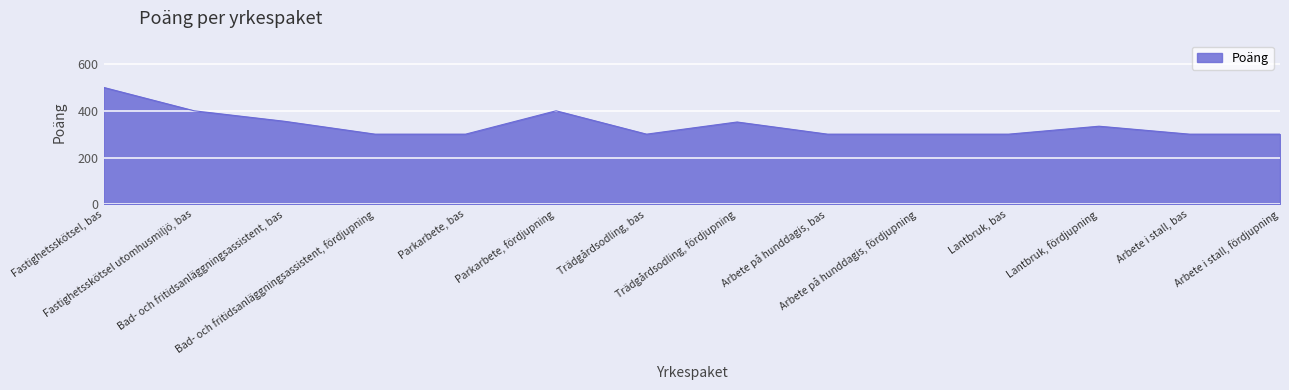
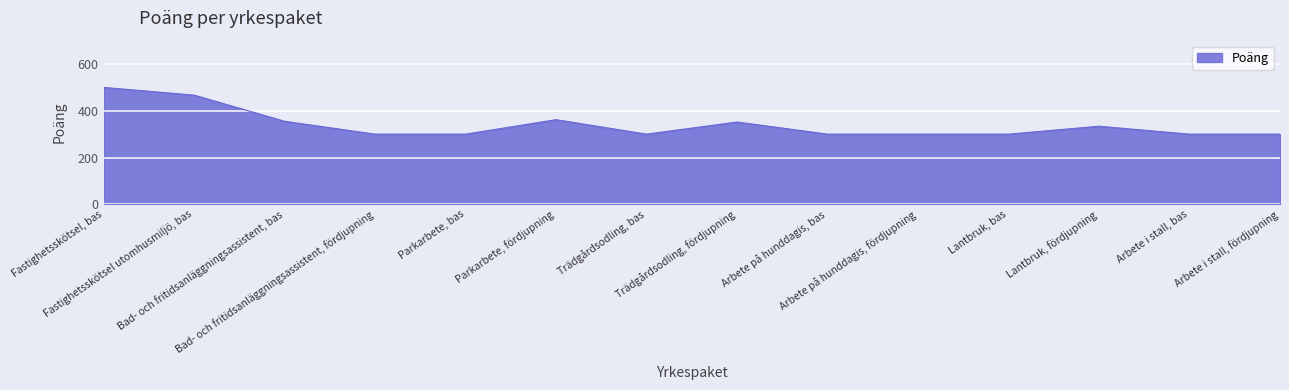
  {
    "Fastighetsskötsel, bas": 500,
-   "Fastighetsskötsel utomhusmiljö, bas": 400,
+   "Fastighetsskötsel utomhusmiljö, bas": 470,
    "Bad- och fritidsanläggningsassistent, bas": 360,
    "Bad- och fritidsanläggningsassistent, fördjupning": 300,
    "Parkarbete, bas": 300,
-   "Parkarbete, fördjupning": 400,
+   "Parkarbete, fördjupning": 360,
    "Trädgårdsodling, bas": 300,
    "Trädgårdsodling, fördjupning": 350,
    "Arbete på hunddagis, bas": 300,
    "Arbete på hunddagis, fördjupning": 300,
    "Lantbruk, bas": 300,
    "Lantbruk, fördjupning": 330,
    "Arbete i stall, bas": 300,
    "Arbete i stall, fördjupning": 300
  }
